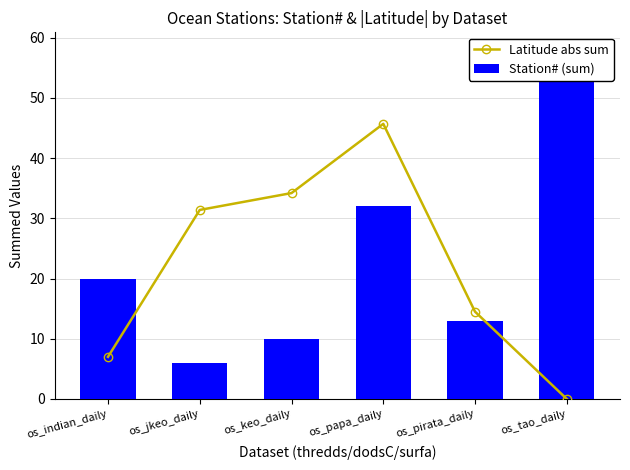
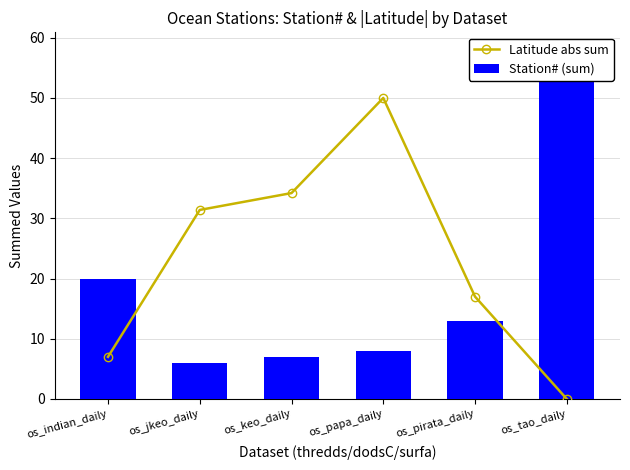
  {
    "Latitude abs sum": {
      "os_indian_daily": 7,
      "os_jkeo_daily": 31,
      "os_keo_daily": 34,
-     "os_papa_daily": 46,
-     "os_pirata_daily": 15,
+     "os_papa_daily": 50,
+     "os_pirata_daily": 17,
      "os_tao_daily": 0
    },
    "Station# (sum)": {
      "os_indian_daily": 20,
      "os_jkeo_daily": 6,
-     "os_keo_daily": 10,
-     "os_papa_daily": 32,
+     "os_keo_daily": 7,
+     "os_papa_daily": 8,
      "os_pirata_daily": 13
    }
  }
